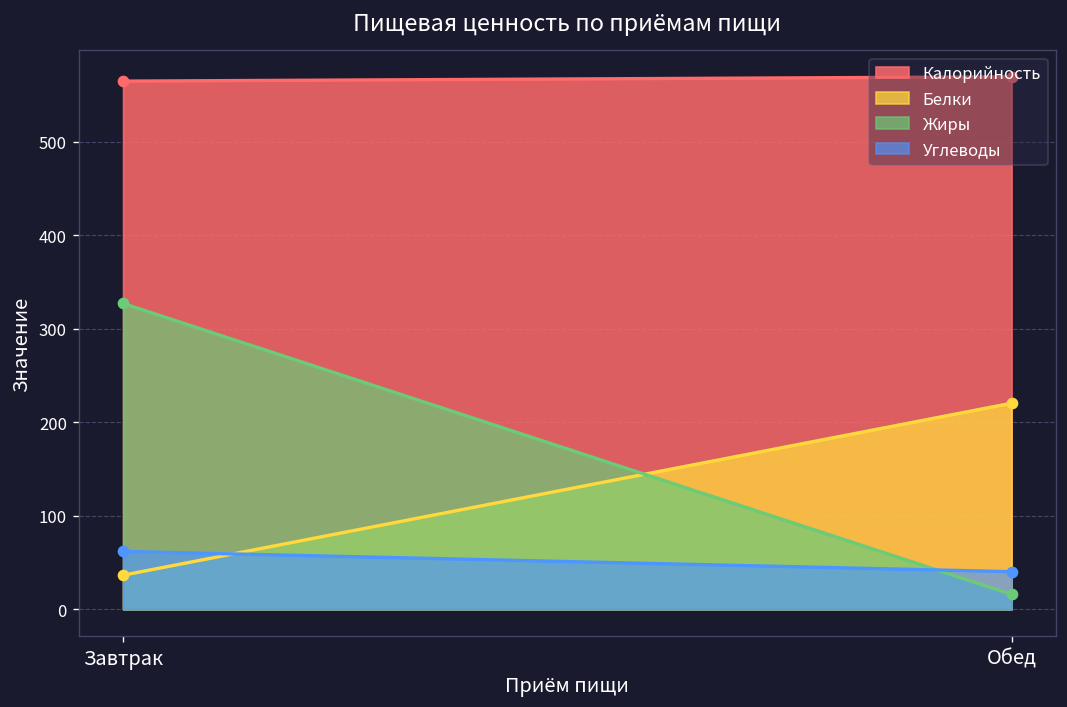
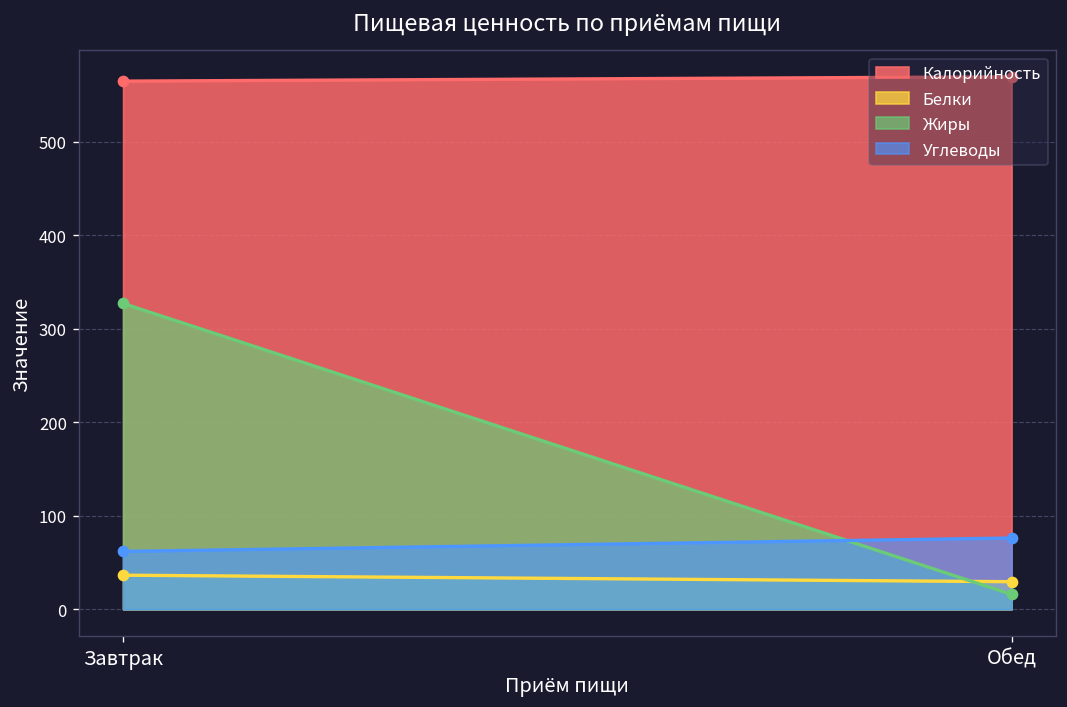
  {
    "Калорийность": {
      "Завтрак": 570
    },
    "Белки": {
      "Завтрак": 40,
-     "Обед": 220
+     "Обед": 30
    },
    "Жиры": {
      "Завтрак": 330,
      "Обед": 20
    },
    "Углеводы": {
      "Завтрак": 60,
-     "Обед": 40
+     "Обед": 80
    }
  }
